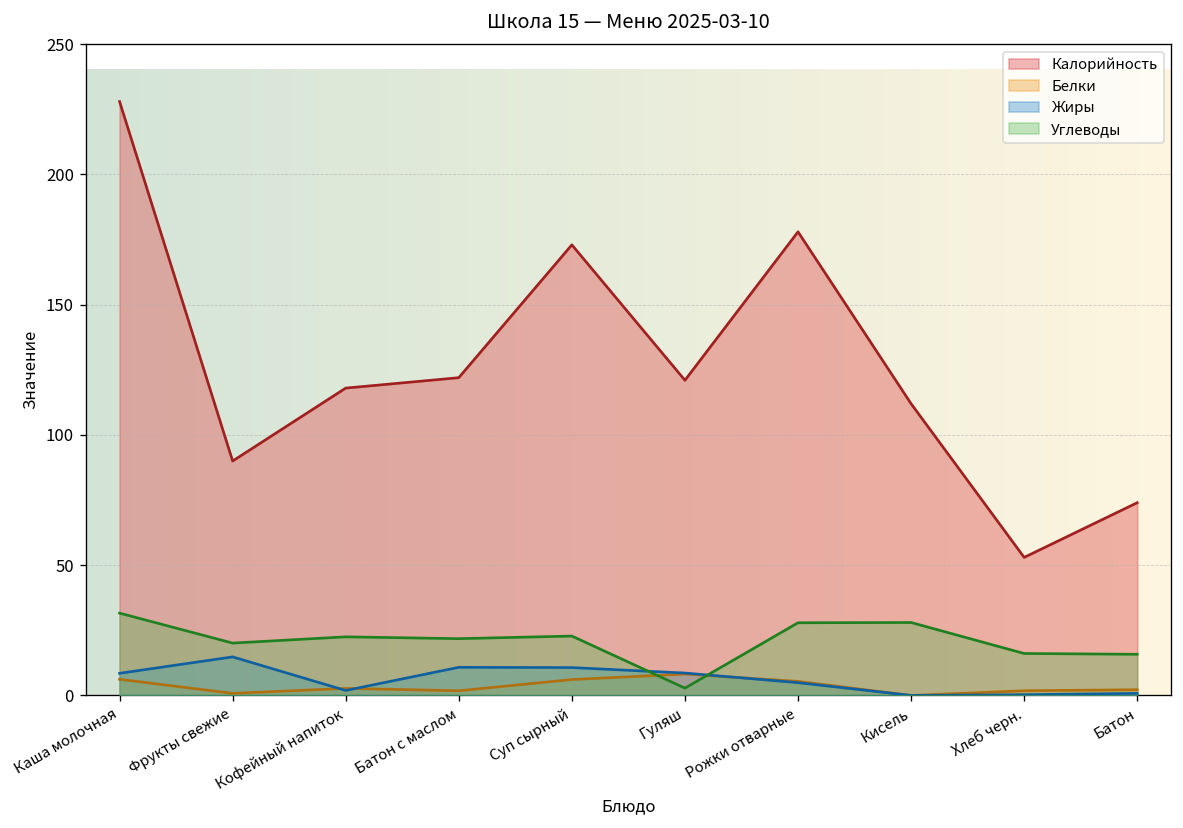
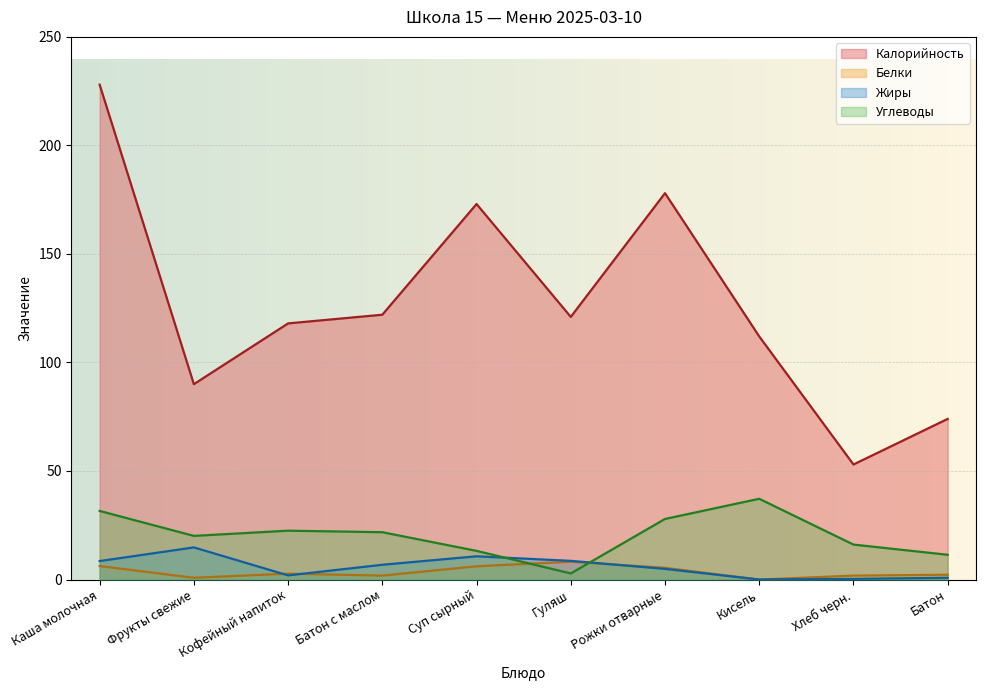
  {
    "Жиры": {
      "Каша молочная": 9,
      "Фрукты свежие": 15,
-     "Батон с маслом": 11,
+     "Батон с маслом": 7,
      "Суп сырный": 11,
      "Хлеб черн.": 0,
      "Батон": 1
    },
    "Углеводы": {
      "Каша молочная": 32,
      "Фрукты свежие": 20,
      "Кофейный напиток": 23,
      "Батон с маслом": 22,
-     "Суп сырный": 23,
+     "Суп сырный": 13,
      "Гуляш": 3,
      "Рожки отварные": 28,
-     "Кисель": 28,
+     "Кисель": 37,
      "Хлеб черн.": 16,
-     "Батон": 16
+     "Батон": 11
    }
  }
